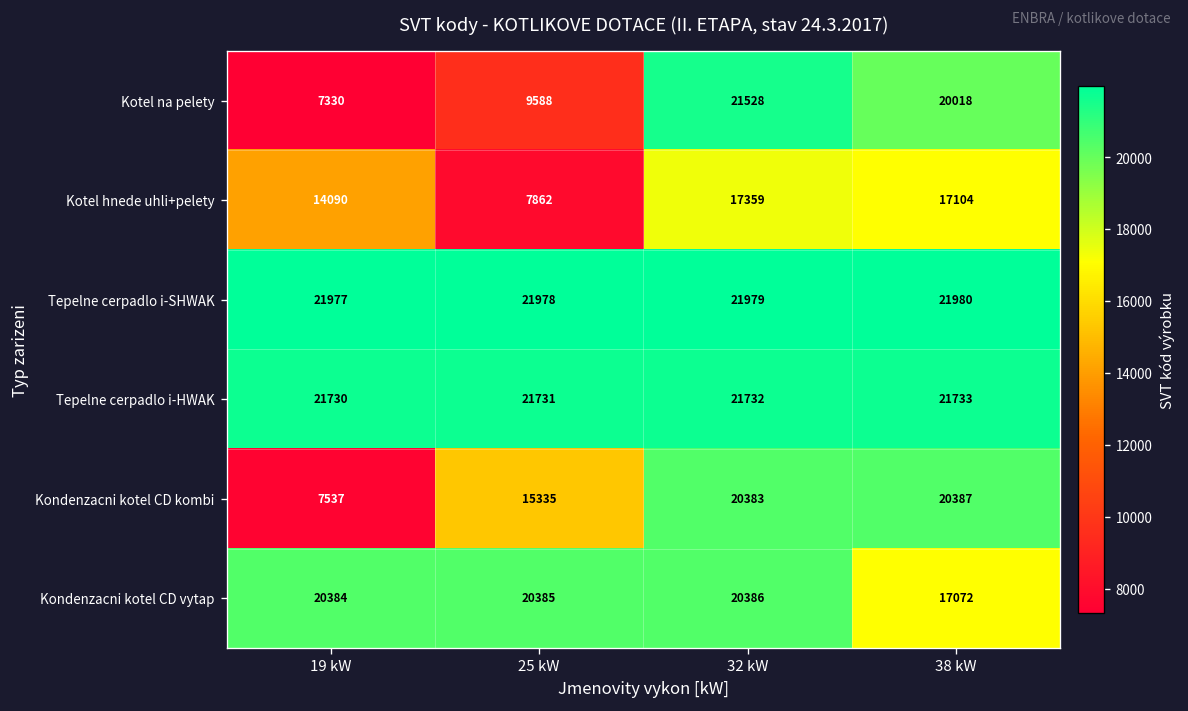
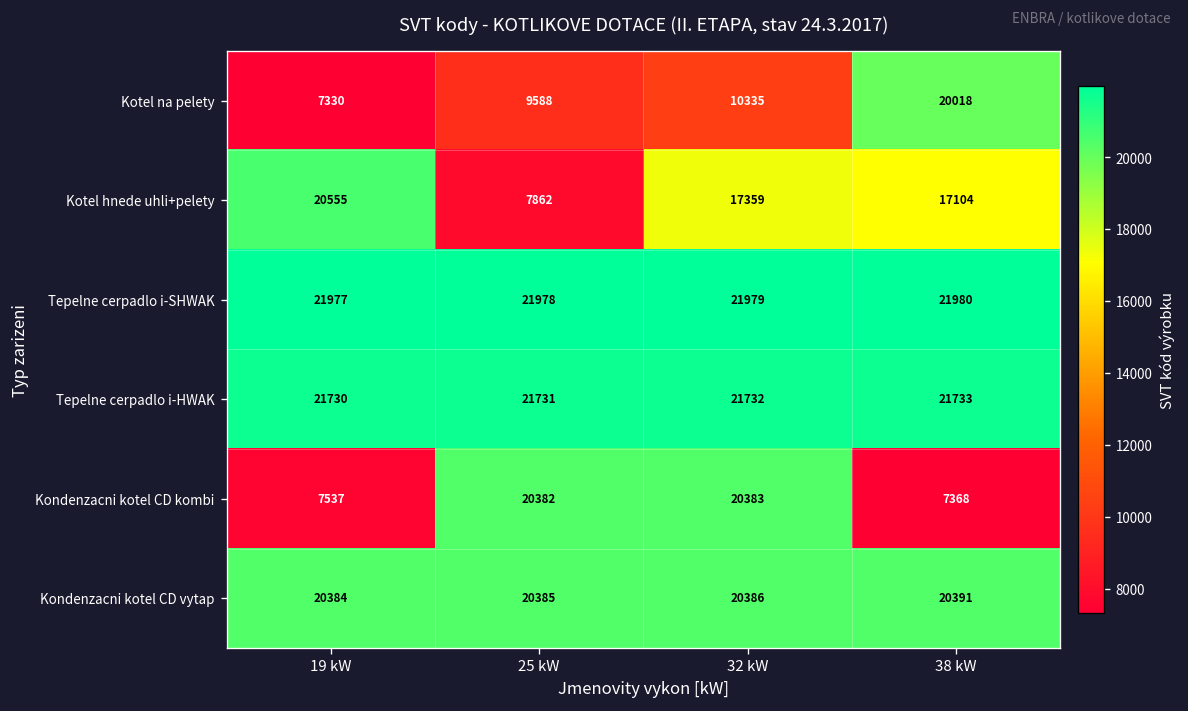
  {
    "Kotel na pelety": {
      "19 kW": 7330,
      "25 kW": 9588,
-     "32 kW": 21528,
+     "32 kW": 10335,
      "38 kW": 20018
    },
    "Kotel hnede uhli+pelety": {
-     "19 kW": 14090,
+     "19 kW": 20555,
      "25 kW": 7862,
      "32 kW": 17359,
      "38 kW": 17104
    },
    "Tepelne cerpadlo i-SHWAK": {
      "19 kW": 21977,
      "25 kW": 21978,
      "32 kW": 21979,
      "38 kW": 21980
    },
    "Tepelne cerpadlo i-HWAK": {
      "19 kW": 21730,
      "25 kW": 21731,
      "32 kW": 21732,
      "38 kW": 21733
    },
    "Kondenzacni kotel CD kombi": {
      "19 kW": 7537,
-     "25 kW": 15335,
+     "25 kW": 20382,
      "32 kW": 20383,
-     "38 kW": 20387
+     "38 kW": 7368
    },
    "Kondenzacni kotel CD vytap": {
      "19 kW": 20384,
      "25 kW": 20385,
      "32 kW": 20386,
-     "38 kW": 17072
+     "38 kW": 20391
    }
  }
